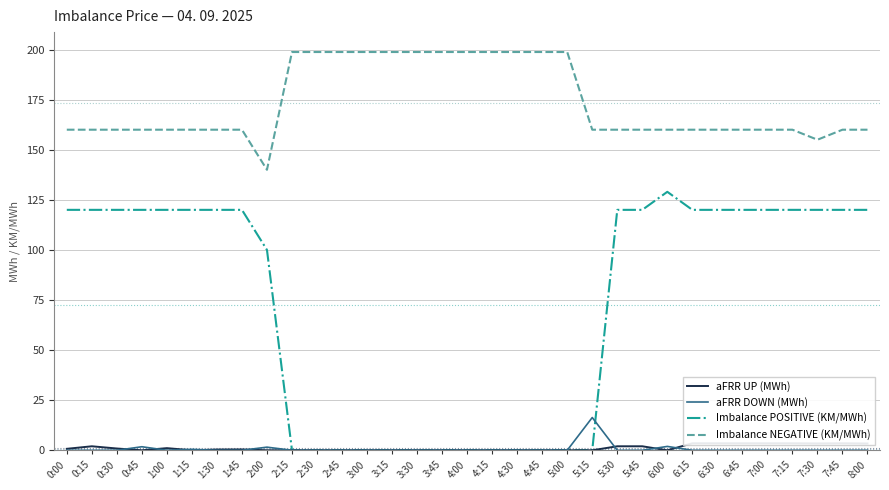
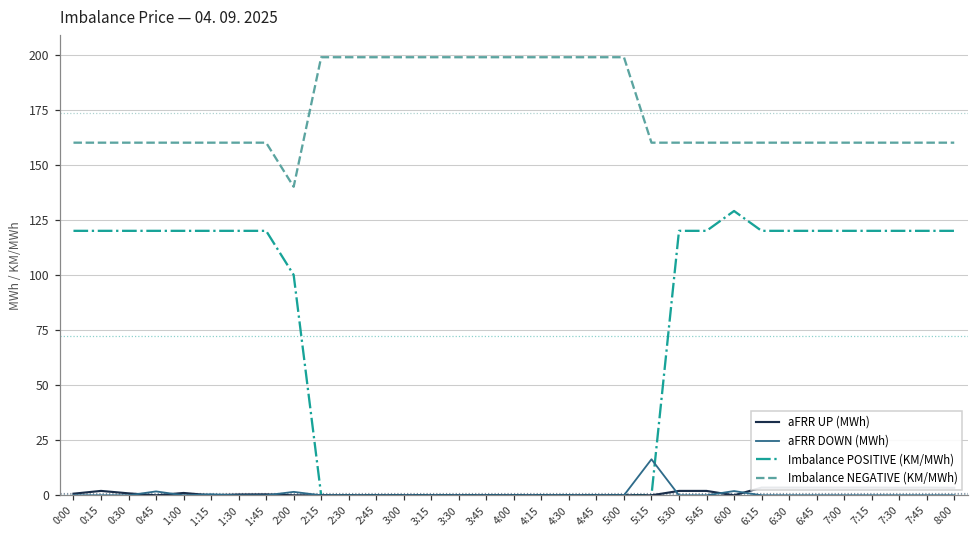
  {
    "aFRR UP (MWh)": {
      "0:15": 2,
      "0:45": 0,
      "2:00": 0,
      "5:30": 2,
      "5:45": 2,
      "6:00": 0
    },
    "aFRR DOWN (MWh)": {
      "0:15": 0,
      "0:45": 2,
      "2:00": 2,
      "5:15": 16,
      "5:30": 0,
      "5:45": 0,
      "6:00": 2,
      "6:15": 0,
      "6:30": 0,
      "6:45": 0,
      "7:00": 0,
      "7:15": 0,
      "7:30": 0,
      "7:45": 0,
      "8:00": 0
    },
    "Imbalance POSITIVE (KM/MWh)": {
      "0:00": 120,
      "0:15": 120,
      "0:30": 120,
      "0:45": 120,
      "1:00": 120,
      "1:15": 120,
      "1:30": 120,
      "1:45": 120,
      "2:00": 100,
      "5:30": 120,
      "5:45": 120,
      "6:00": 129,
      "6:15": 120,
      "6:30": 120,
      "6:45": 120,
      "7:00": 120,
      "7:15": 120,
      "7:30": 120,
      "7:45": 120,
      "8:00": 120
    },
    "Imbalance NEGATIVE (KM/MWh)": {
      "0:00": 160,
      "0:15": 160,
      "0:30": 160,
      "0:45": 160,
      "1:00": 160,
      "1:15": 160,
      "1:30": 160,
      "1:45": 160,
      "2:00": 140,
      "2:15": 199,
      "2:30": 199,
      "2:45": 199,
      "3:00": 199,
      "3:15": 199,
      "3:30": 199,
      "3:45": 199,
      "4:00": 199,
      "4:15": 199,
      "4:30": 199,
      "4:45": 199,
      "5:00": 199,
      "5:15": 160,
      "5:30": 160,
      "5:45": 160,
      "6:00": 160,
      "6:15": 160,
      "6:30": 160,
      "6:45": 160,
      "7:00": 160,
      "7:15": 160,
-     "7:30": 155,
+     "7:30": 160,
      "7:45": 160,
      "8:00": 160
    }
  }
